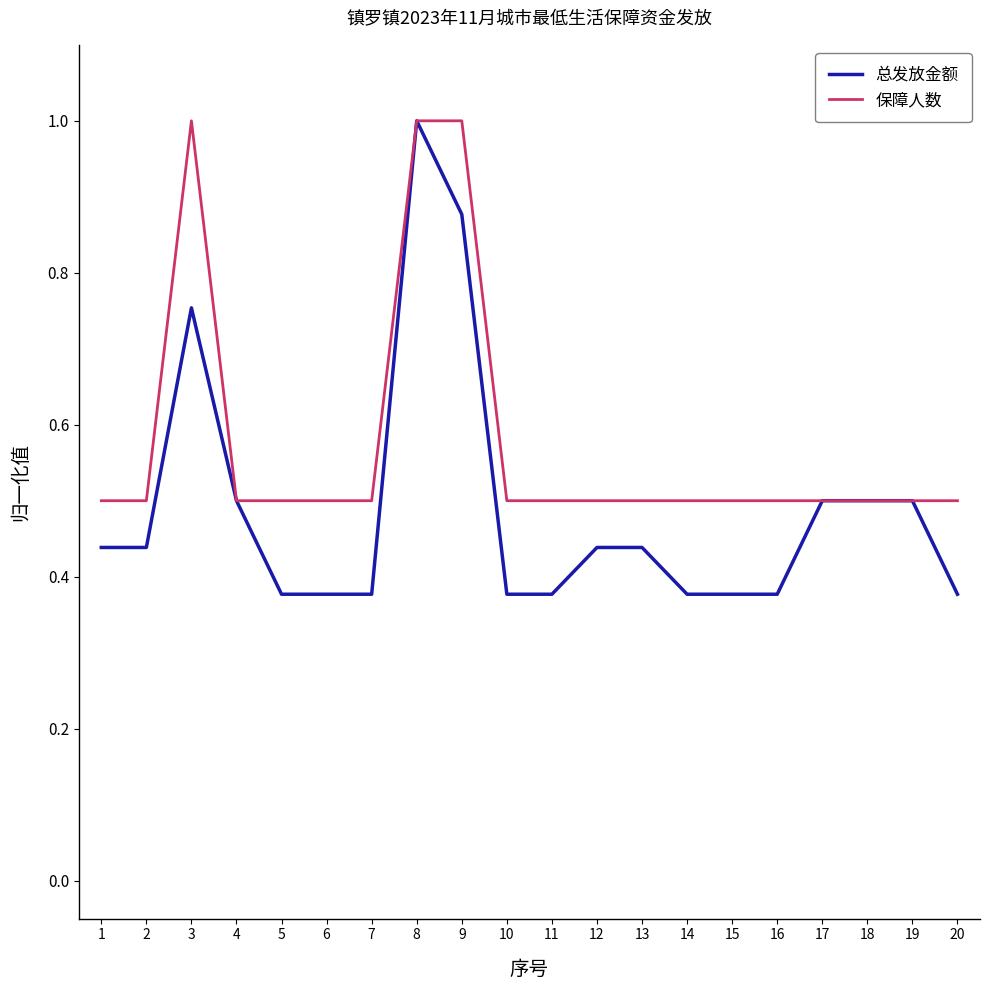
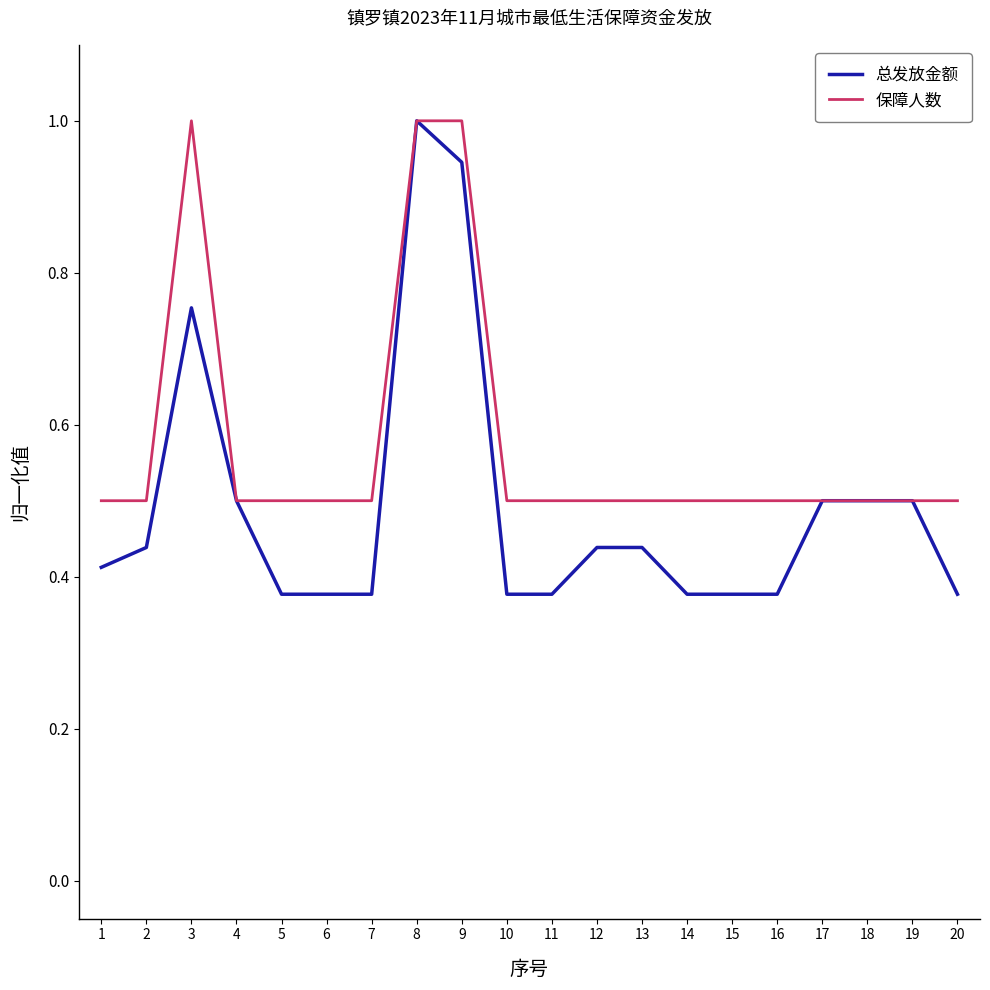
  {
    "总发放金额": {
-     "1": 0.44,
+     "1": 0.41,
      "2": 0.44,
      "3": 0.75,
      "5": 0.38,
      "6": 0.38,
      "7": 0.38,
-     "9": 0.88,
+     "9": 0.95,
      "10": 0.38,
      "11": 0.38,
      "12": 0.44,
      "13": 0.44,
      "14": 0.38,
      "15": 0.38,
      "16": 0.38,
      "20": 0.38
    },
    "保障人数": {
      "1": 0.50,
      "2": 0.50,
      "3": 1.00,
      "5": 0.50,
      "6": 0.50,
      "7": 0.50,
      "9": 1.00,
      "10": 0.50,
      "11": 0.50,
      "12": 0.50,
      "13": 0.50,
      "14": 0.50,
      "15": 0.50,
      "16": 0.50,
      "20": 0.50
    }
  }
